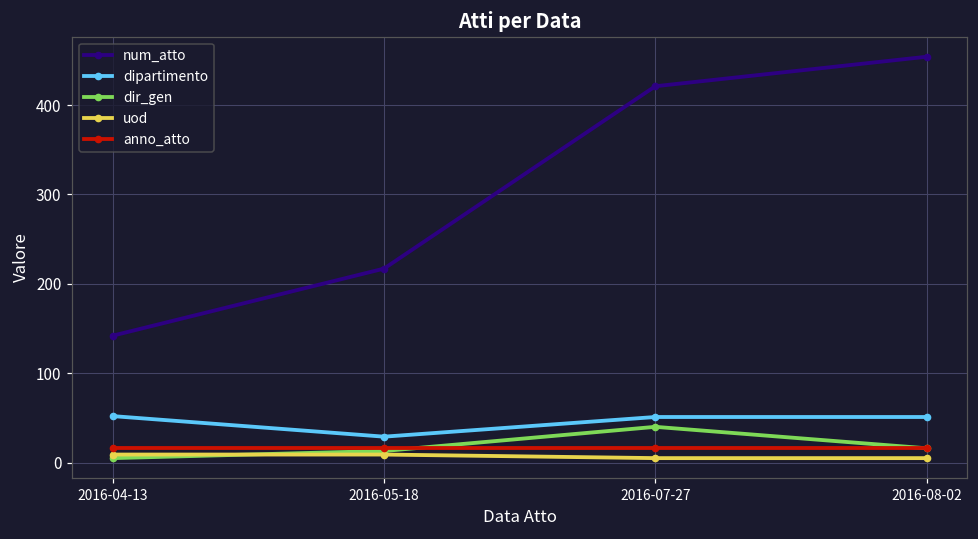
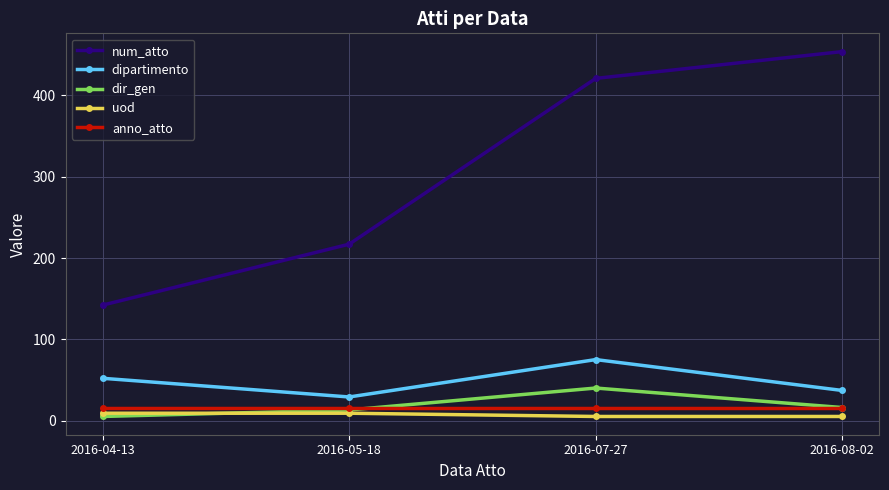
  {
    "num_atto": {
      "2016-04-13": 140,
      "2016-05-18": 220,
      "2016-07-27": 420,
      "2016-08-02": 450
    },
    "dipartimento": {
      "2016-04-13": 50,
      "2016-05-18": 30,
-     "2016-07-27": 50,
-     "2016-08-02": 50
+     "2016-07-27": 80,
+     "2016-08-02": 40
    },
    "dir_gen": {
      "2016-04-13": 10,
      "2016-07-27": 40
    },
    "uod": {
      "2016-04-13": 10,
      "2016-05-18": 10,
      "2016-07-27": 10,
      "2016-08-02": 10
    },
    "anno_atto": {
      "2016-04-13": 20,
      "2016-07-27": 20
    }
  }
